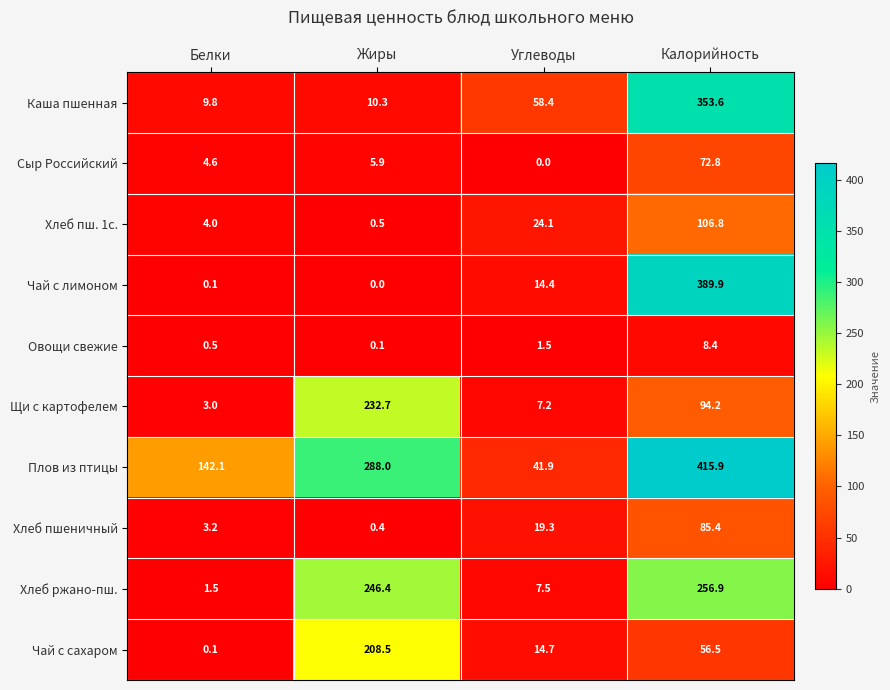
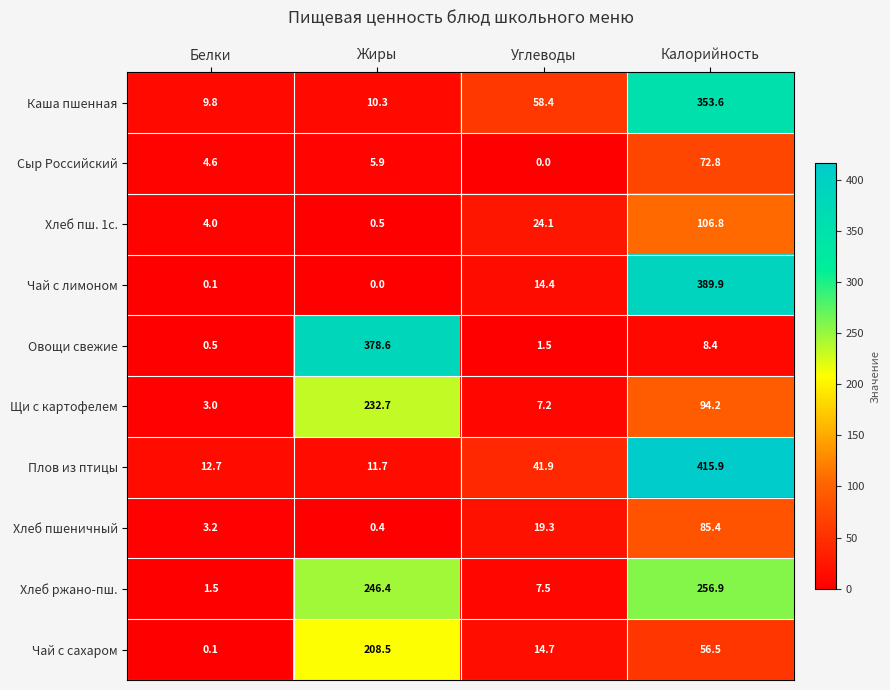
  {
    "Каша пшенная": {
      "Белки": 9.8,
      "Жиры": 10.3,
      "Углеводы": 58.4,
      "Калорийность": 353.6
    },
    "Сыр Российский": {
      "Белки": 4.6,
      "Жиры": 5.9,
      "Углеводы": 0.0,
      "Калорийность": 72.8
    },
    "Хлеб пш. 1с.": {
      "Белки": 4.0,
      "Жиры": 0.5,
      "Углеводы": 24.1,
      "Калорийность": 106.8
    },
    "Чай с лимоном": {
      "Белки": 0.1,
      "Жиры": 0.0,
      "Углеводы": 14.4,
      "Калорийность": 389.9
    },
    "Овощи свежие": {
      "Белки": 0.5,
-     "Жиры": 0.1,
+     "Жиры": 378.6,
      "Углеводы": 1.5,
      "Калорийность": 8.4
    },
    "Щи с картофелем": {
      "Белки": 3.0,
      "Жиры": 232.7,
      "Углеводы": 7.2,
      "Калорийность": 94.2
    },
    "Плов из птицы": {
-     "Белки": 142.1,
-     "Жиры": 288.0,
+     "Белки": 12.7,
+     "Жиры": 11.7,
      "Углеводы": 41.9,
      "Калорийность": 415.9
    },
    "Хлеб пшеничный": {
      "Белки": 3.2,
      "Жиры": 0.4,
      "Углеводы": 19.3,
      "Калорийность": 85.4
    },
    "Хлеб ржано-пш.": {
      "Белки": 1.5,
      "Жиры": 246.4,
      "Углеводы": 7.5,
      "Калорийность": 256.9
    },
    "Чай с сахаром": {
      "Белки": 0.1,
      "Жиры": 208.5,
      "Углеводы": 14.7,
      "Калорийность": 56.5
    }
  }
